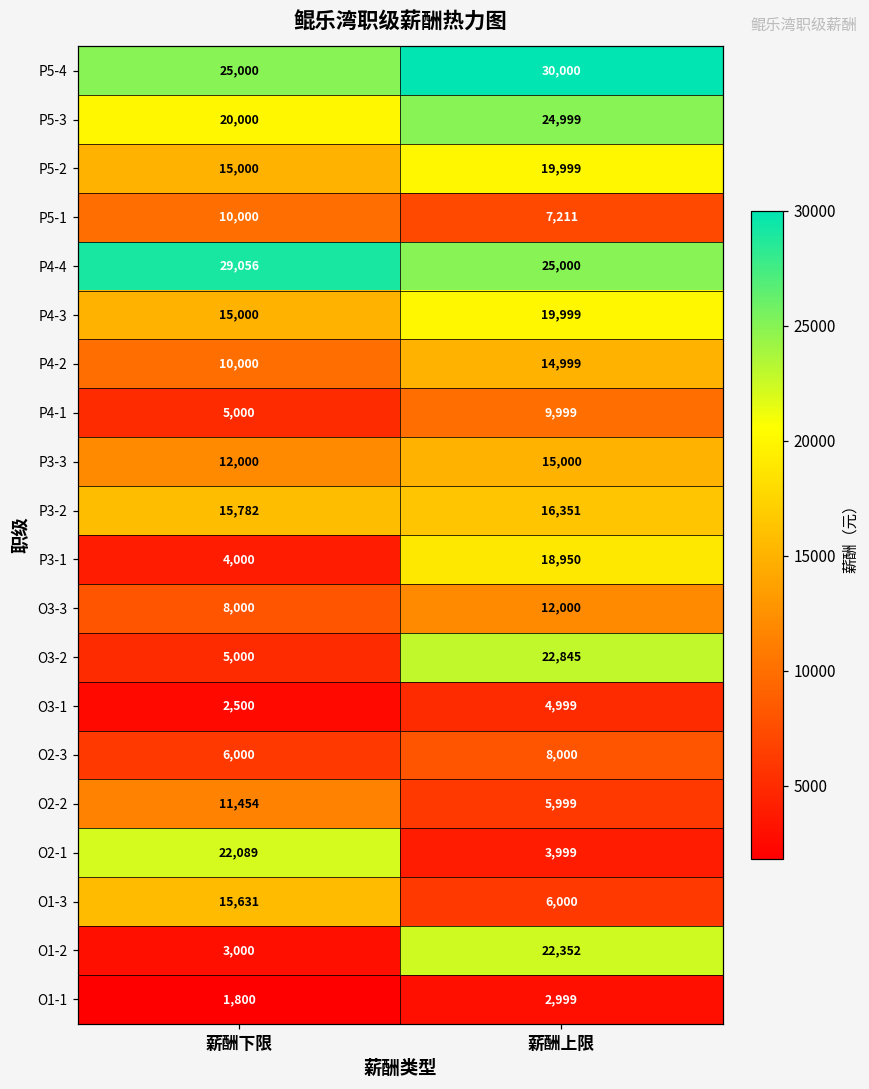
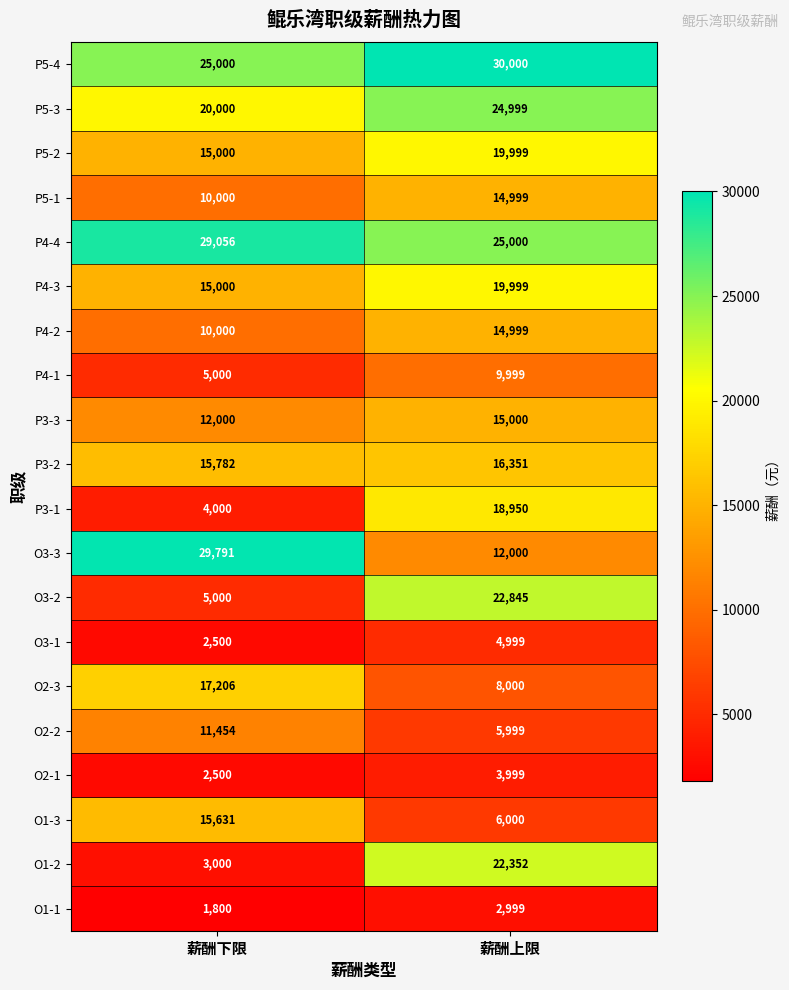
  {
    "P5-4": {
      "薪酬下限": "25,000",
      "薪酬上限": "30,000"
    },
    "P5-3": {
      "薪酬下限": "20,000",
      "薪酬上限": "24,999"
    },
    "P5-2": {
      "薪酬下限": "15,000",
      "薪酬上限": "19,999"
    },
    "P5-1": {
      "薪酬下限": "10,000",
-     "薪酬上限": "7,211"
+     "薪酬上限": "14,999"
    },
    "P4-4": {
      "薪酬下限": "29,056",
      "薪酬上限": "25,000"
    },
    "P4-3": {
      "薪酬下限": "15,000",
      "薪酬上限": "19,999"
    },
    "P4-2": {
      "薪酬下限": "10,000",
      "薪酬上限": "14,999"
    },
    "P4-1": {
      "薪酬下限": "5,000",
      "薪酬上限": "9,999"
    },
    "P3-3": {
      "薪酬下限": "12,000",
      "薪酬上限": "15,000"
    },
    "P3-2": {
      "薪酬下限": "15,782",
      "薪酬上限": "16,351"
    },
    "P3-1": {
      "薪酬下限": "4,000",
      "薪酬上限": "18,950"
    },
    "O3-3": {
-     "薪酬下限": "8,000",
+     "薪酬下限": "29,791",
      "薪酬上限": "12,000"
    },
    "O3-2": {
      "薪酬下限": "5,000",
      "薪酬上限": "22,845"
    },
    "O3-1": {
      "薪酬下限": "2,500",
      "薪酬上限": "4,999"
    },
    "O2-3": {
-     "薪酬下限": "6,000",
+     "薪酬下限": "17,206",
      "薪酬上限": "8,000"
    },
    "O2-2": {
      "薪酬下限": "11,454",
      "薪酬上限": "5,999"
    },
    "O2-1": {
-     "薪酬下限": "22,089",
+     "薪酬下限": "2,500",
      "薪酬上限": "3,999"
    },
    "O1-3": {
      "薪酬下限": "15,631",
      "薪酬上限": "6,000"
    },
    "O1-2": {
      "薪酬下限": "3,000",
      "薪酬上限": "22,352"
    },
    "O1-1": {
      "薪酬下限": "1,800",
      "薪酬上限": "2,999"
    }
  }
